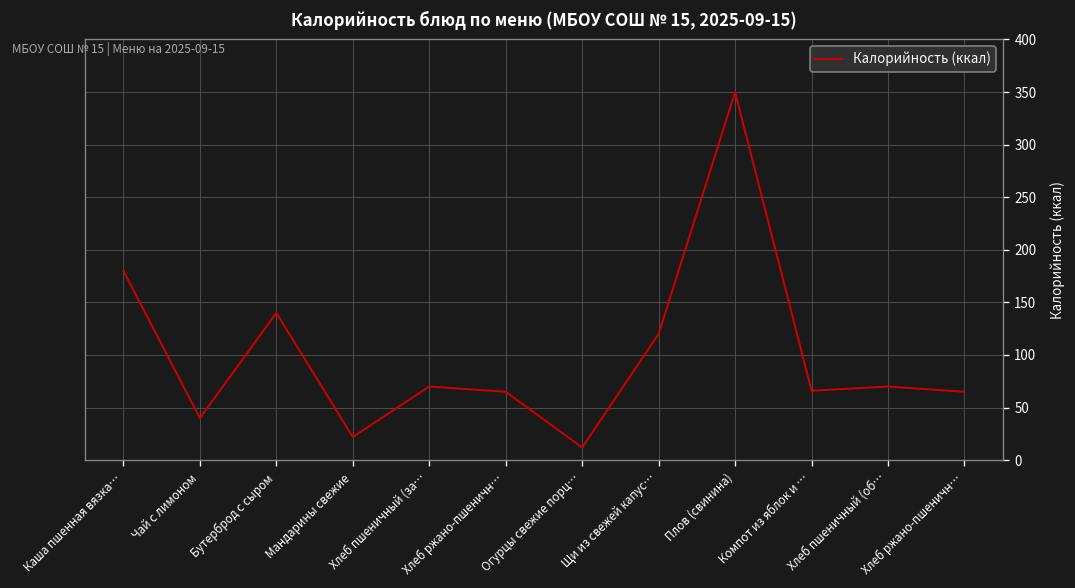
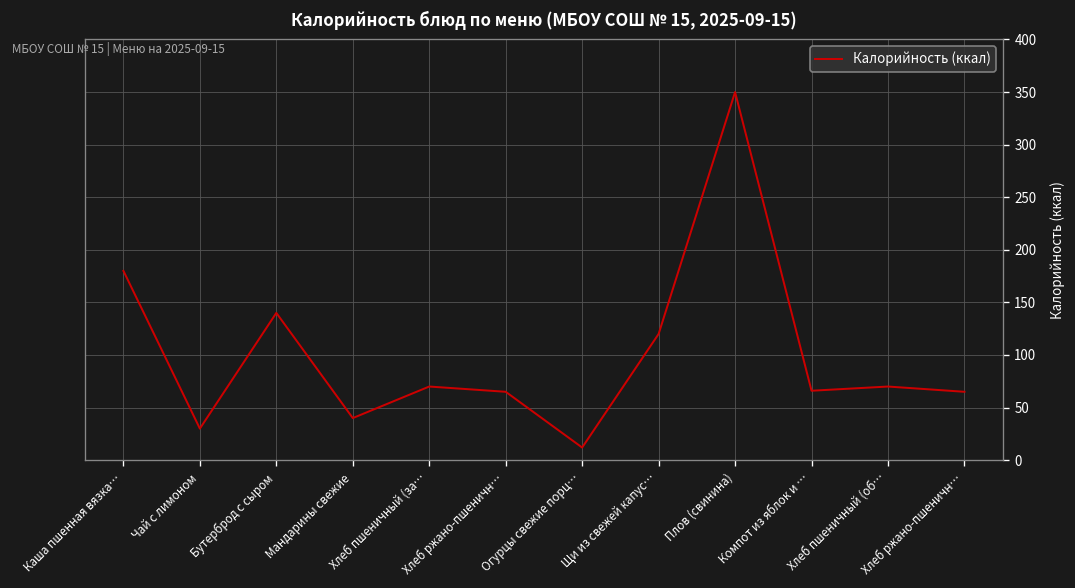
  {
    "Каша пшенная вязка…": 180,
-   "Чай с лимоном": 40,
+   "Чай с лимоном": 30,
    "Бутерброд с сыром": 140,
-   "Мандарины свежие": 20,
+   "Мандарины свежие": 40,
    "Хлеб пшеничный (за…": 70,
    "Огурцы свежие порц…": 10,
    "Щи из свежей капус…": 120,
    "Плов (свинина)": 350,
    "Компот из яблок и …": 70,
    "Хлеб пшеничный (об…": 70
  }
